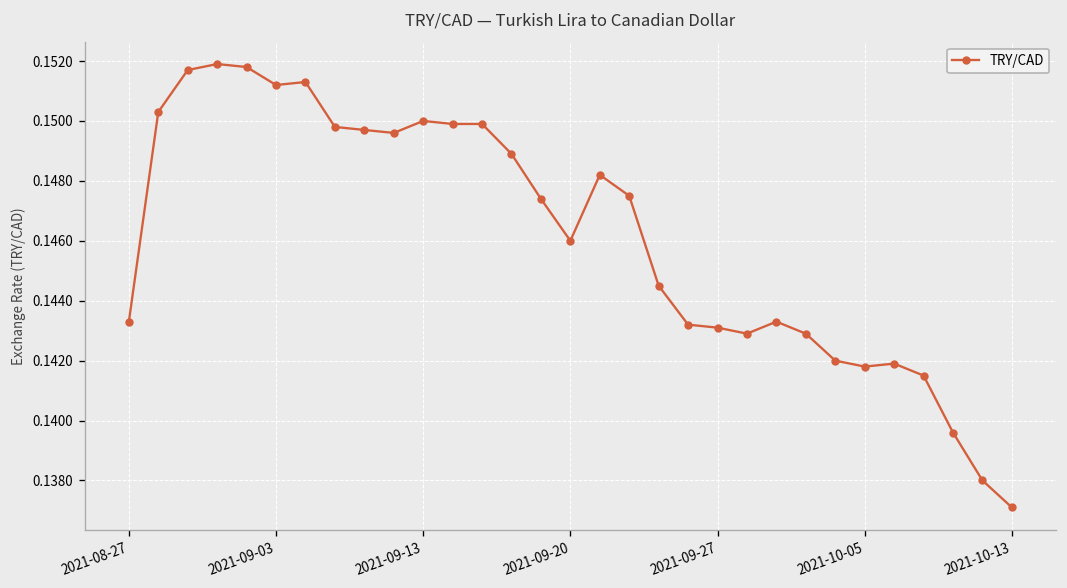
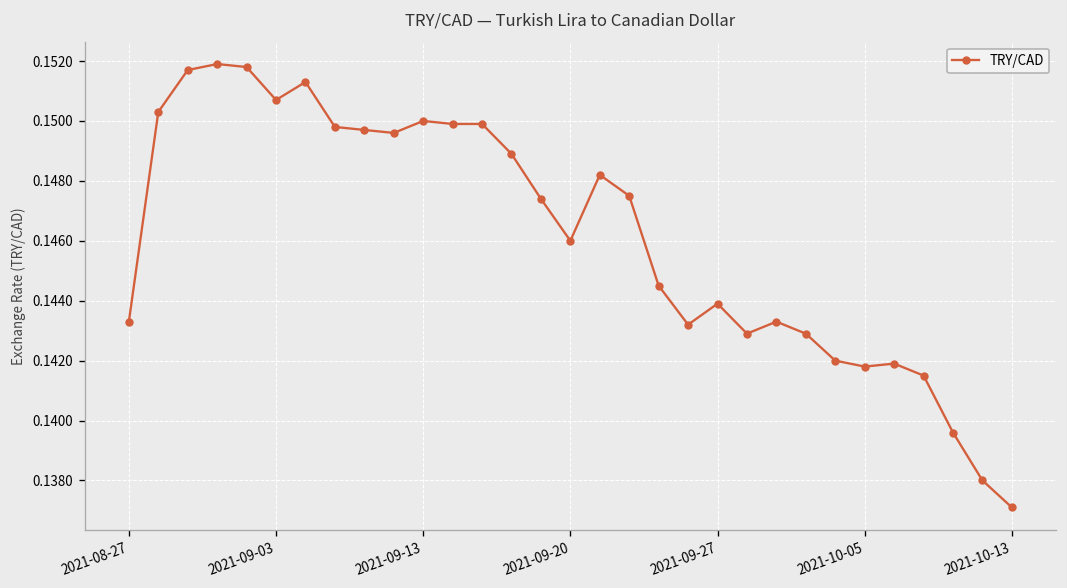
  {
    "2021-08-27": 0.1433,
-   "2021-09-03": 0.1512,
+   "2021-09-03": 0.1507,
    "2021-09-13": 0.1500,
    "2021-09-20": 0.1460,
-   "2021-09-27": 0.1431,
+   "2021-09-27": 0.1439,
    "2021-10-05": 0.1418,
    "2021-10-13": 0.1371
  }
